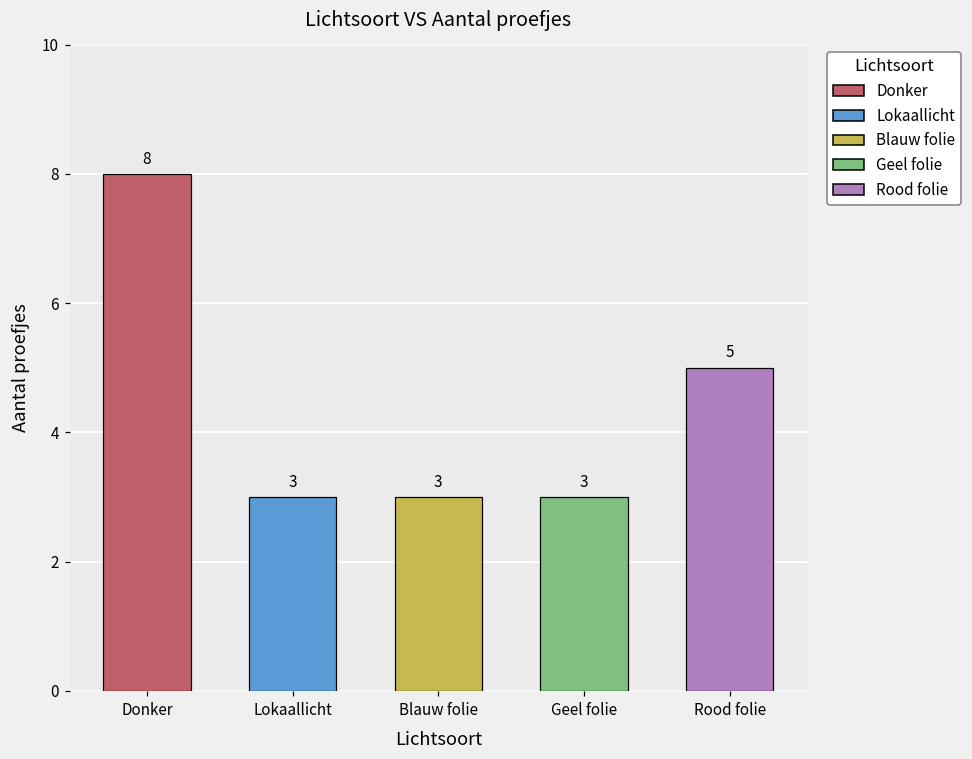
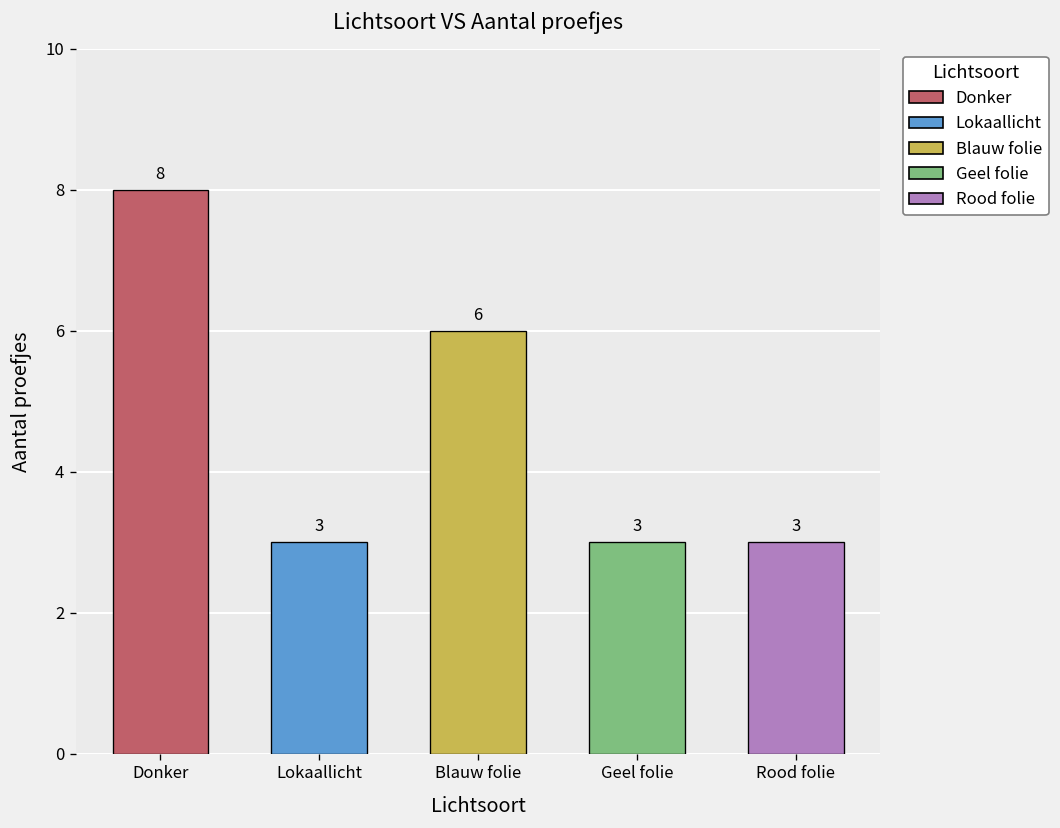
  {
    "Donker": 8,
    "Lokaallicht": 3,
-   "Blauw folie": 3,
+   "Blauw folie": 6,
    "Geel folie": 3,
-   "Rood folie": 5
+   "Rood folie": 3
  }
